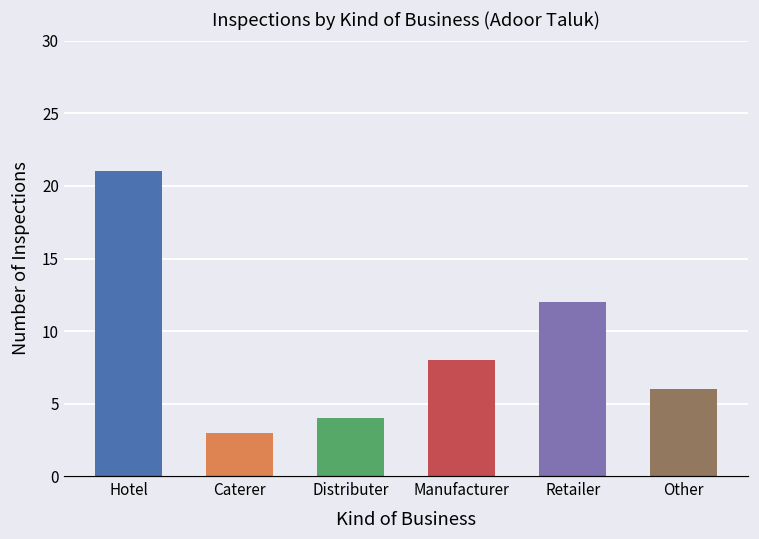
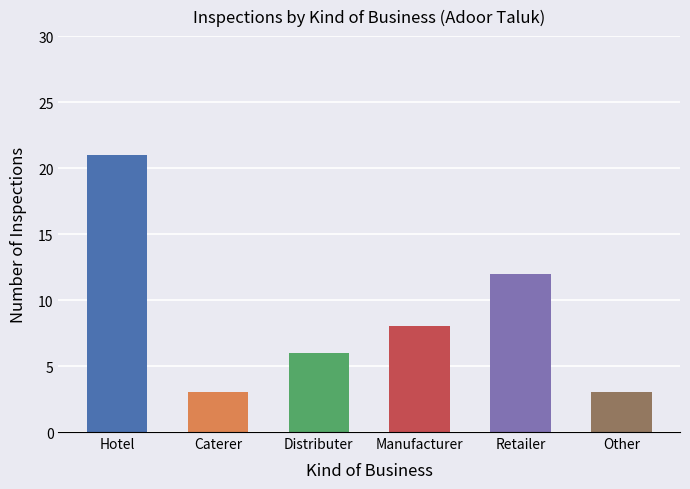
  {
    "Hotel": 21,
    "Caterer": 3,
-   "Distributer": 4,
+   "Distributer": 6,
    "Manufacturer": 8,
    "Retailer": 12,
-   "Other": 6
+   "Other": 3
  }
